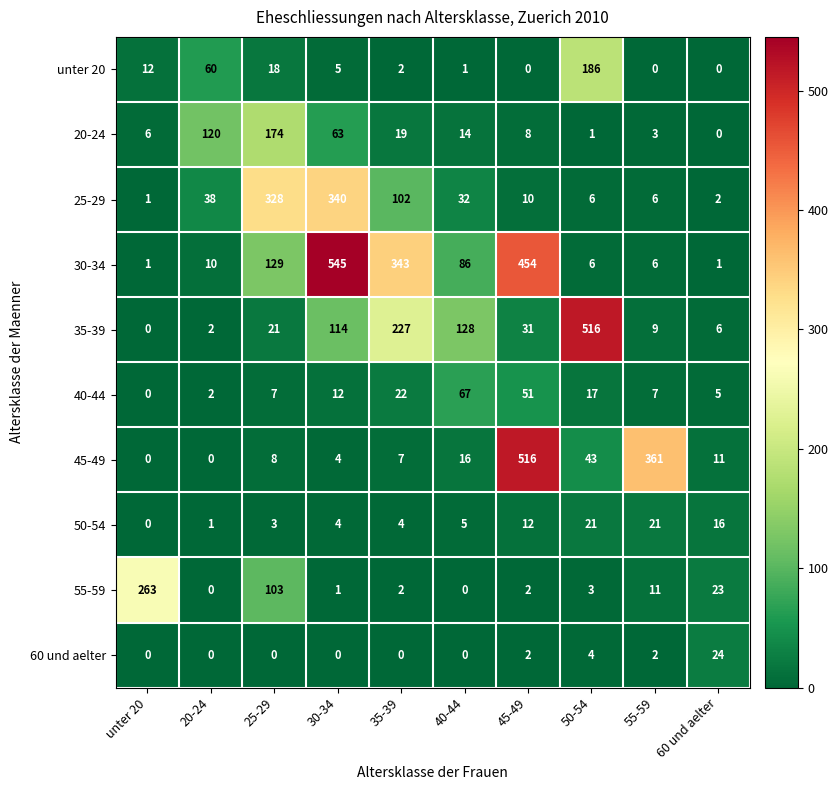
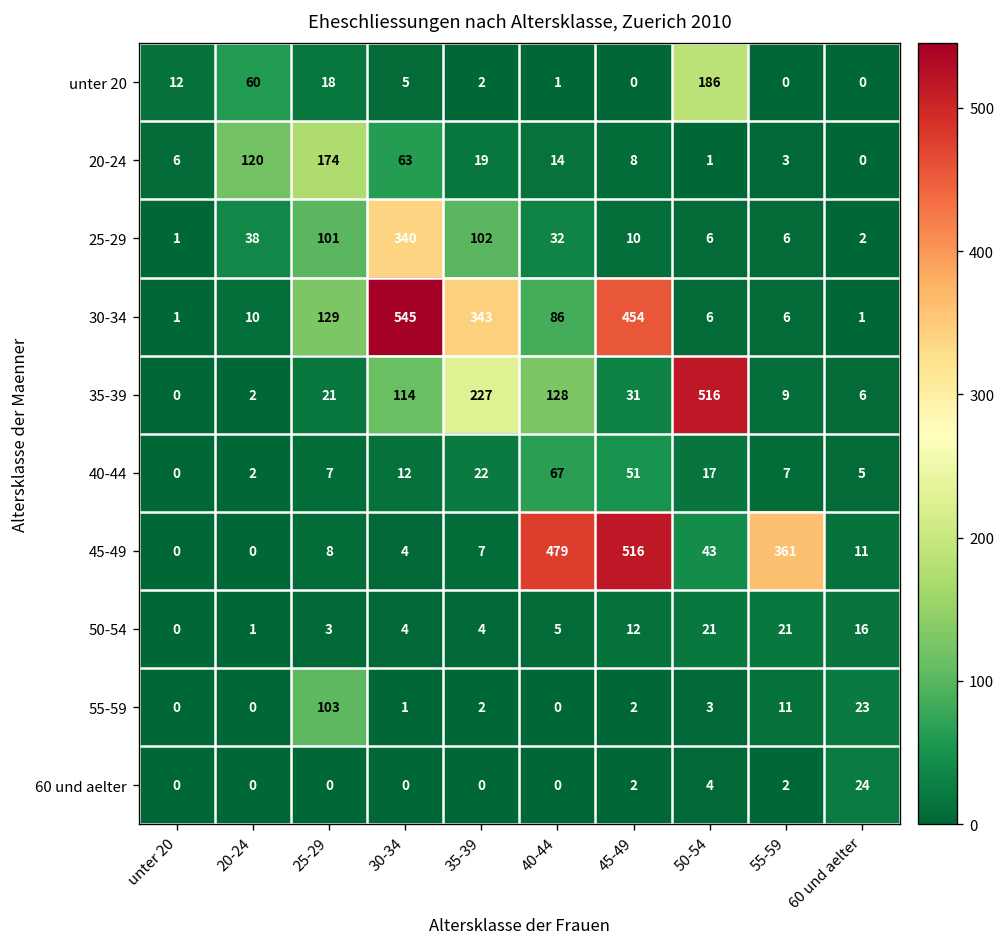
  {
    "unter 20": {
      "unter 20": 12,
      "20-24": 60,
      "25-29": 18,
      "30-34": 5,
      "35-39": 2,
      "40-44": 1,
      "45-49": 0,
      "50-54": 186,
      "55-59": 0,
      "60 und aelter": 0
    },
    "20-24": {
      "unter 20": 6,
      "20-24": 120,
      "25-29": 174,
      "30-34": 63,
      "35-39": 19,
      "40-44": 14,
      "45-49": 8,
      "50-54": 1,
      "55-59": 3,
      "60 und aelter": 0
    },
    "25-29": {
      "unter 20": 1,
      "20-24": 38,
-     "25-29": 328,
+     "25-29": 101,
      "30-34": 340,
      "35-39": 102,
      "40-44": 32,
      "45-49": 10,
      "50-54": 6,
      "55-59": 6,
      "60 und aelter": 2
    },
    "30-34": {
      "unter 20": 1,
      "20-24": 10,
      "25-29": 129,
      "30-34": 545,
      "35-39": 343,
      "40-44": 86,
      "45-49": 454,
      "50-54": 6,
      "55-59": 6,
      "60 und aelter": 1
    },
    "35-39": {
      "unter 20": 0,
      "20-24": 2,
      "25-29": 21,
      "30-34": 114,
      "35-39": 227,
      "40-44": 128,
      "45-49": 31,
      "50-54": 516,
      "55-59": 9,
      "60 und aelter": 6
    },
    "40-44": {
      "unter 20": 0,
      "20-24": 2,
      "25-29": 7,
      "30-34": 12,
      "35-39": 22,
      "40-44": 67,
      "45-49": 51,
      "50-54": 17,
      "55-59": 7,
      "60 und aelter": 5
    },
    "45-49": {
      "unter 20": 0,
      "20-24": 0,
      "25-29": 8,
      "30-34": 4,
      "35-39": 7,
-     "40-44": 16,
+     "40-44": 479,
      "45-49": 516,
      "50-54": 43,
      "55-59": 361,
      "60 und aelter": 11
    },
    "50-54": {
      "unter 20": 0,
      "20-24": 1,
      "25-29": 3,
      "30-34": 4,
      "35-39": 4,
      "40-44": 5,
      "45-49": 12,
      "50-54": 21,
      "55-59": 21,
      "60 und aelter": 16
    },
    "55-59": {
-     "unter 20": 263,
+     "unter 20": 0,
      "20-24": 0,
      "25-29": 103,
      "30-34": 1,
      "35-39": 2,
      "40-44": 0,
      "45-49": 2,
      "50-54": 3,
      "55-59": 11,
      "60 und aelter": 23
    },
    "60 und aelter": {
      "unter 20": 0,
      "20-24": 0,
      "25-29": 0,
      "30-34": 0,
      "35-39": 0,
      "40-44": 0,
      "45-49": 2,
      "50-54": 4,
      "55-59": 2,
      "60 und aelter": 24
    }
  }
